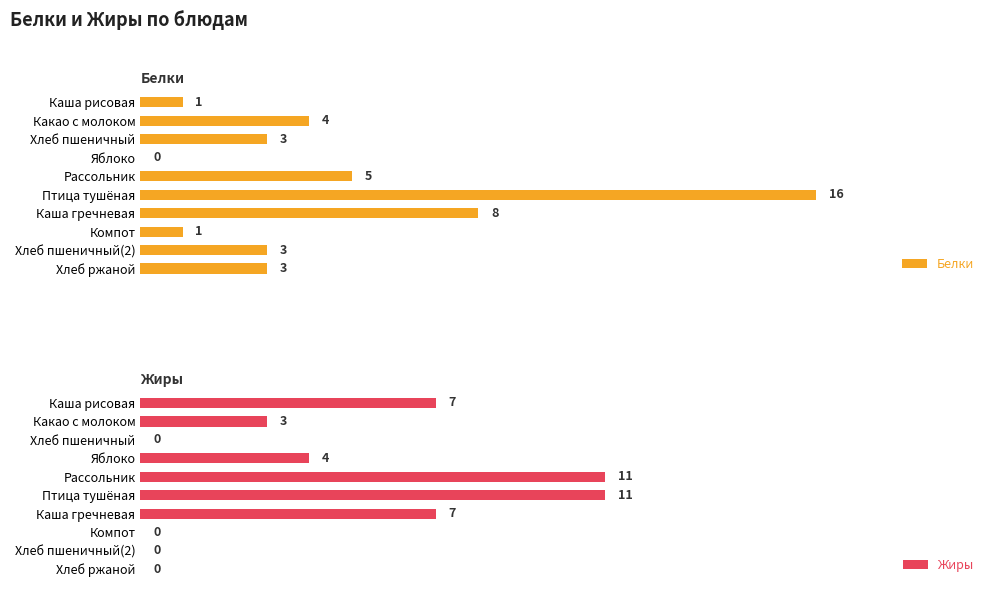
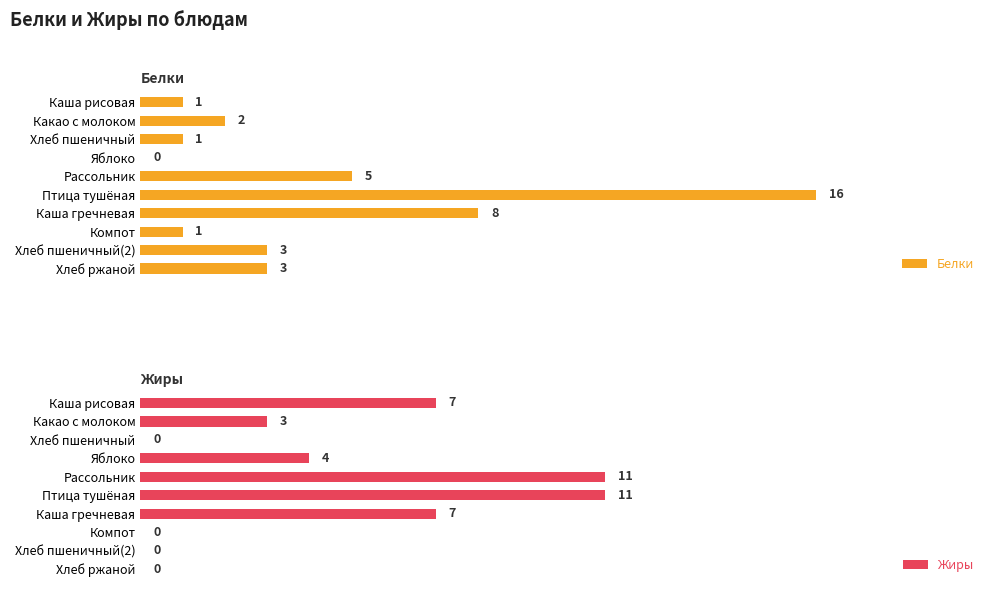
  {
    "Белки": {
      "Каша рисовая": 1,
-     "Какао с молоком": 4,
-     "Хлеб пшеничный": 3,
+     "Какао с молоком": 2,
+     "Хлеб пшеничный": 1,
      "Яблоко": 0,
      "Рассольник": 5,
      "Птица тушёная": 16,
      "Каша гречневая": 8,
      "Компот": 1,
      "Хлеб пшеничный(2)": 3,
      "Хлеб ржаной": 3
    },
    "Жиры": {
      "Каша рисовая": 7,
      "Какао с молоком": 3,
      "Хлеб пшеничный": 0,
      "Яблоко": 4,
      "Рассольник": 11,
      "Птица тушёная": 11,
      "Каша гречневая": 7,
      "Компот": 0,
      "Хлеб пшеничный(2)": 0,
      "Хлеб ржаной": 0
    }
  }
